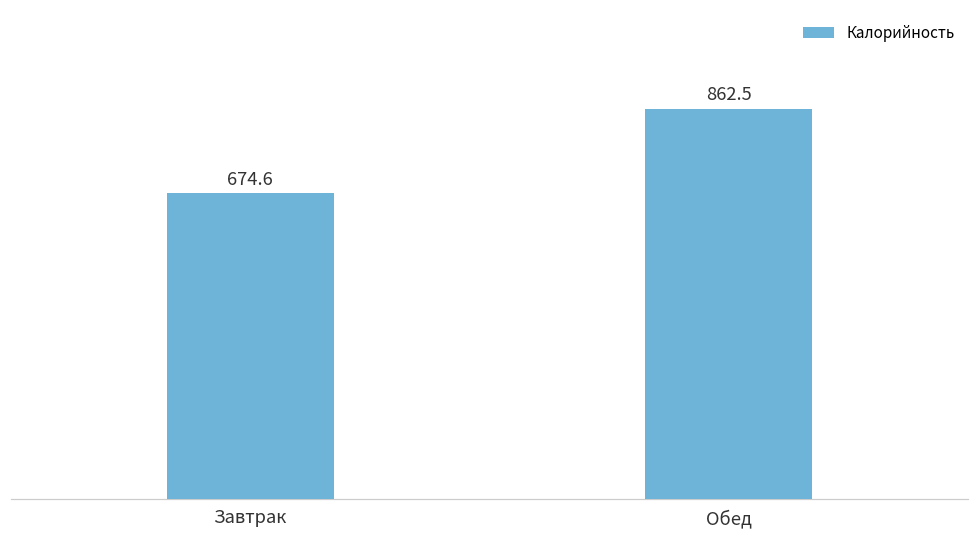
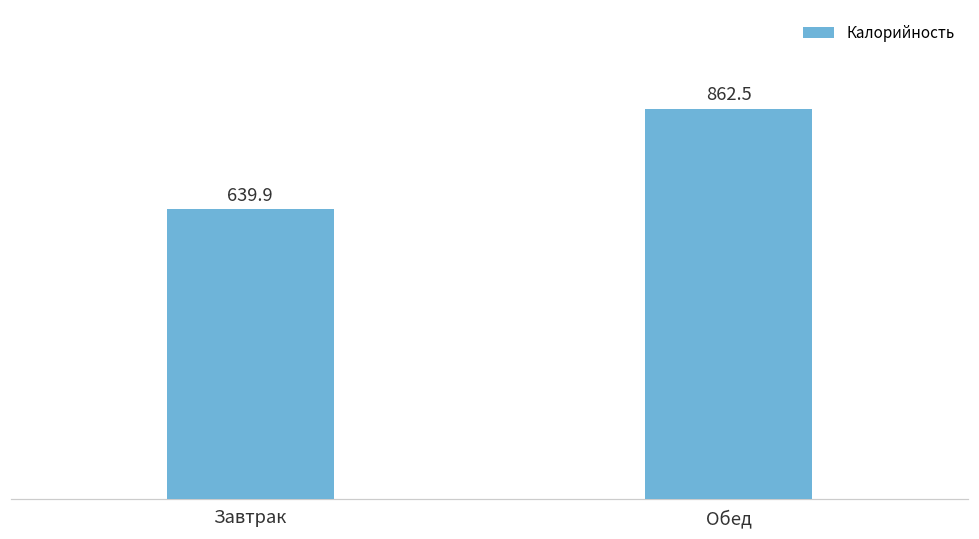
  {
-   "Завтрак": 674.6,
+   "Завтрак": 639.9,
    "Обед": 862.5
  }
